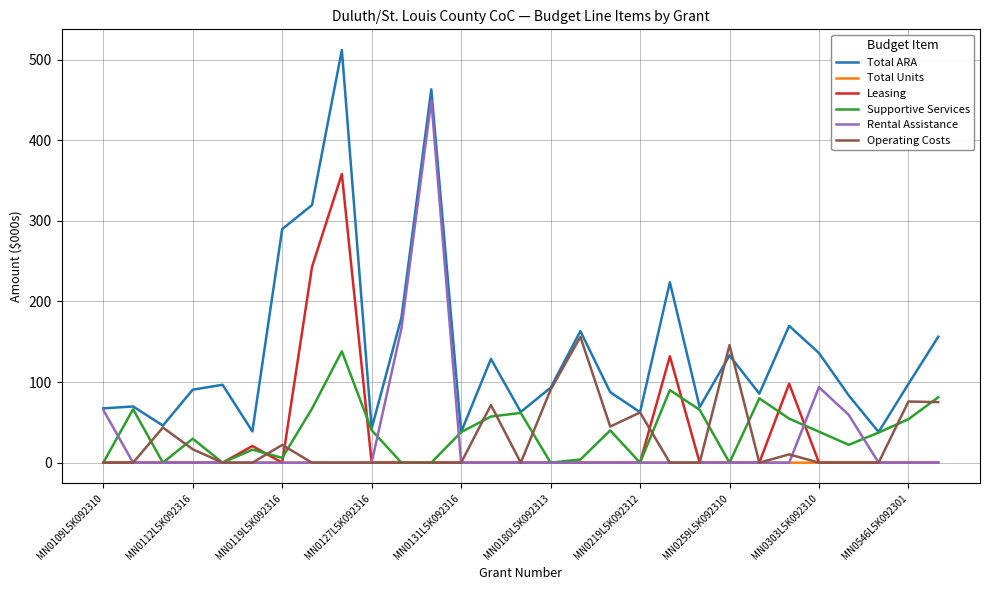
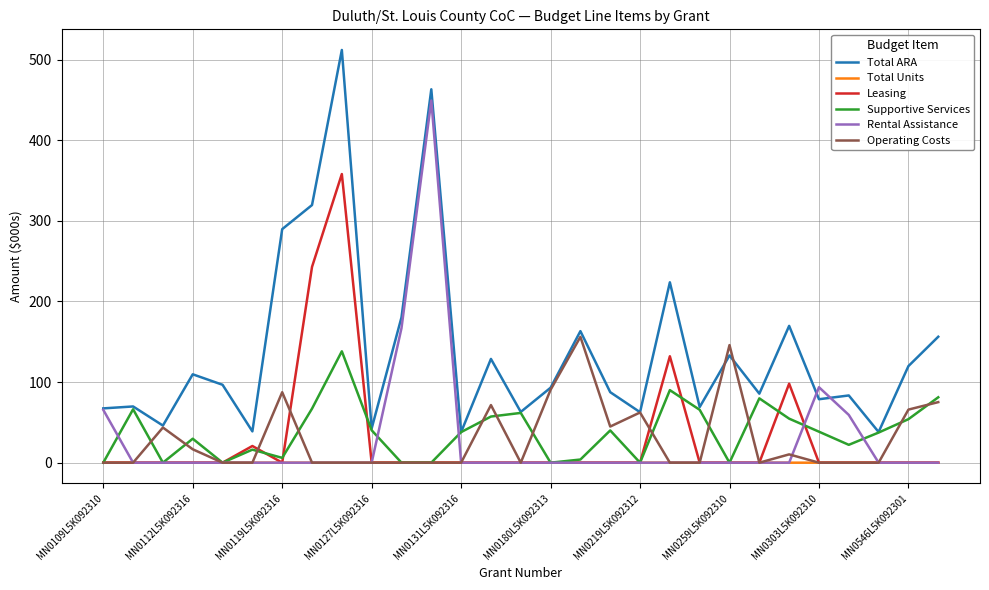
  {
    "Total ARA": {
-     "MN0112L5K092316": 90,
+     "MN0112L5K092316": 110,
      "MN0119L5K092316": 290,
      "MN0259L5K092310": 130,
-     "MN0303L5K092310": 140,
-     "MN0546L5K092301": 100
+     "MN0303L5K092310": 80,
+     "MN0546L5K092301": 120
    },
    "Supportive Services": {
      "MN0112L5K092316": 30,
      "MN0119L5K092316": 10,
      "MN0303L5K092310": 40,
      "MN0546L5K092301": 50
    },
    "Rental Assistance": {
      "MN0303L5K092310": 90
    },
    "Operating Costs": {
      "MN0112L5K092316": 20,
-     "MN0119L5K092316": 20,
+     "MN0119L5K092316": 90,
      "MN0259L5K092310": 150,
-     "MN0546L5K092301": 80
+     "MN0546L5K092301": 70
    }
  }
